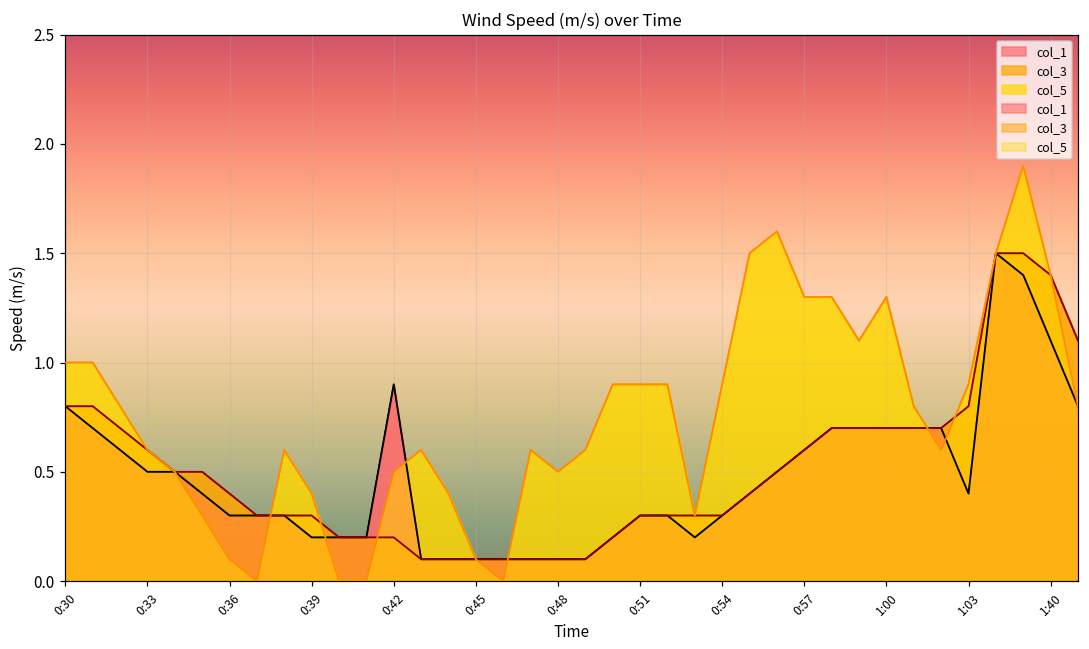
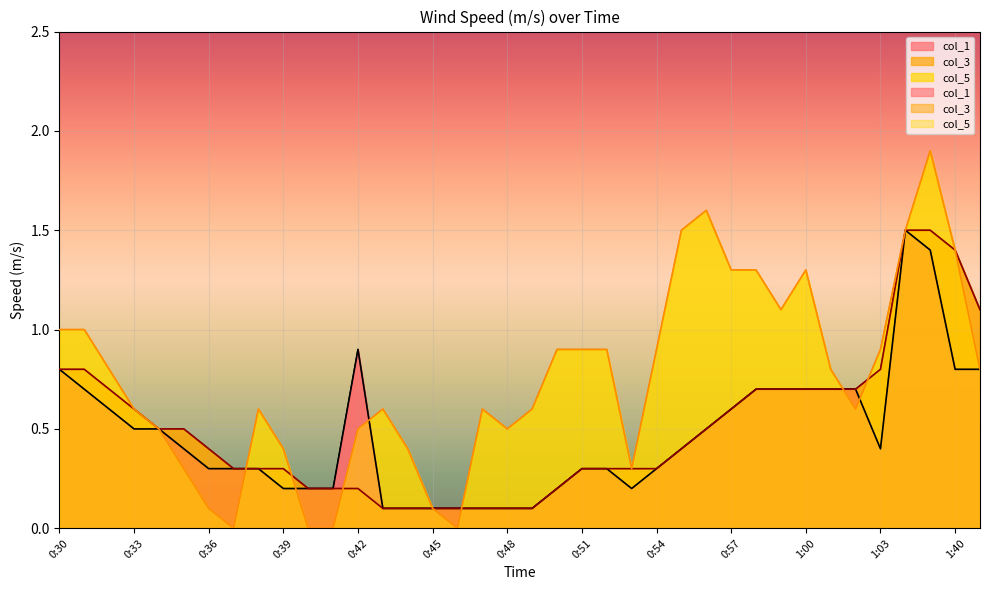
  {
    "col_1": {
      "0:33": 0.5,
      "0:36": 0.3,
      "0:39": 0.2,
      "0:42": 0.9,
      "1:03": 0.4,
-     "1:40": 1.1
+     "1:40": 0.8
    }
  }
